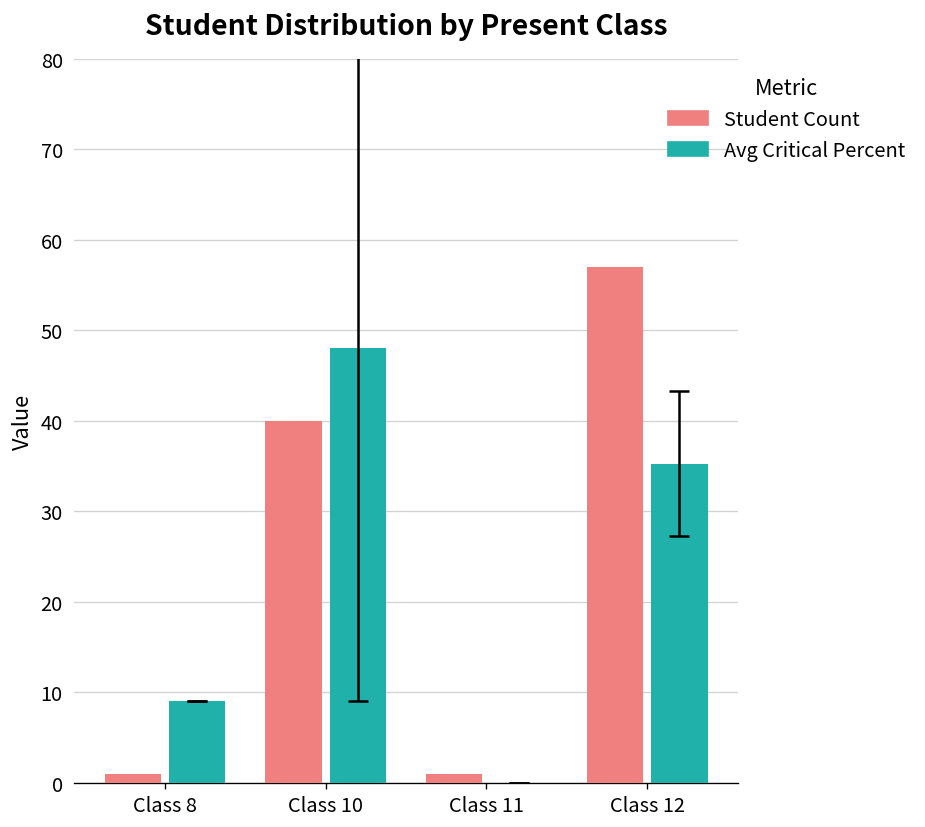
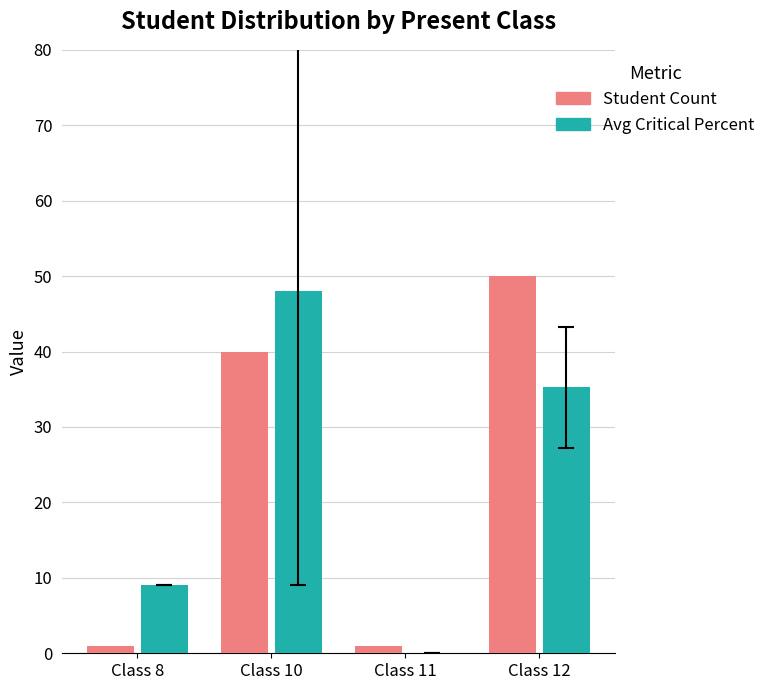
  {
    "Student Count": {
      "Class 8": 1,
      "Class 10": 40,
      "Class 11": 1,
-     "Class 12": 57
+     "Class 12": 50
    }
  }
